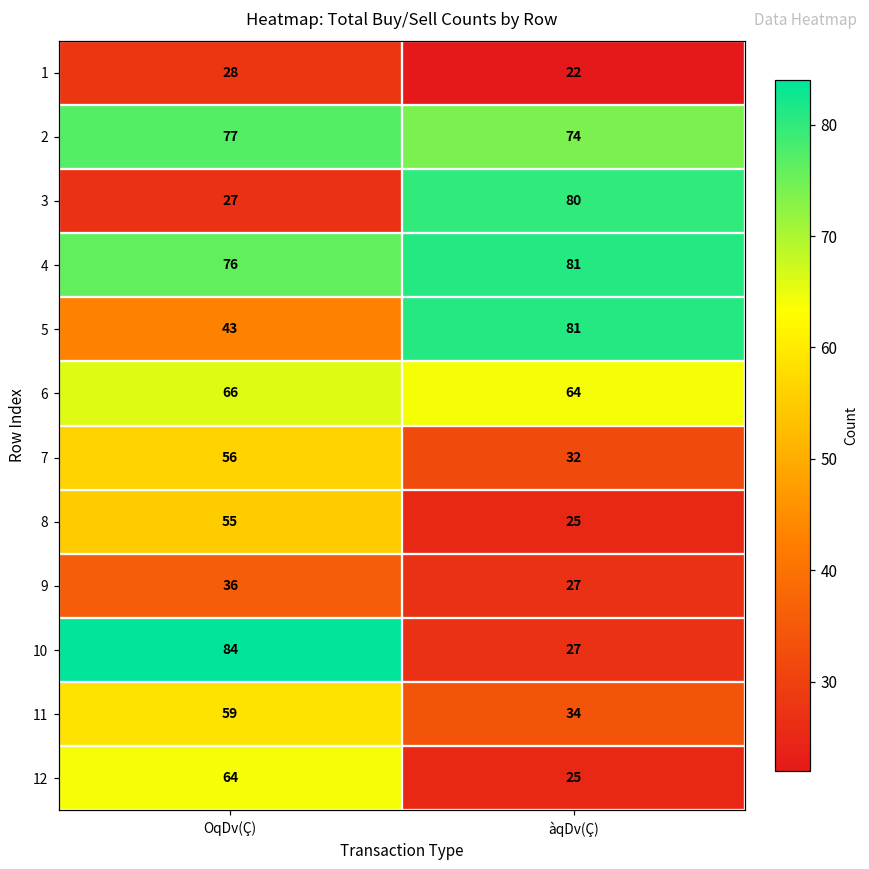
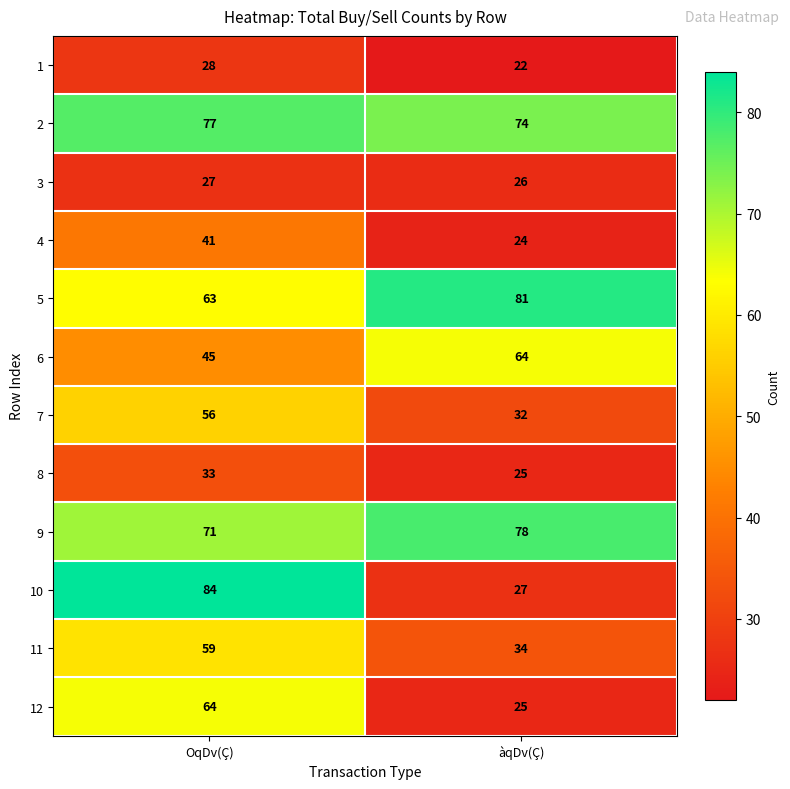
  {
    "1": {
      "OqDv(Ç)": 28,
      "àqDv(Ç)": 22
    },
    "2": {
      "OqDv(Ç)": 77,
      "àqDv(Ç)": 74
    },
    "3": {
      "OqDv(Ç)": 27,
-     "àqDv(Ç)": 80
+     "àqDv(Ç)": 26
    },
    "4": {
-     "OqDv(Ç)": 76,
-     "àqDv(Ç)": 81
+     "OqDv(Ç)": 41,
+     "àqDv(Ç)": 24
    },
    "5": {
-     "OqDv(Ç)": 43,
+     "OqDv(Ç)": 63,
      "àqDv(Ç)": 81
    },
    "6": {
-     "OqDv(Ç)": 66,
+     "OqDv(Ç)": 45,
      "àqDv(Ç)": 64
    },
    "7": {
      "OqDv(Ç)": 56,
      "àqDv(Ç)": 32
    },
    "8": {
-     "OqDv(Ç)": 55,
+     "OqDv(Ç)": 33,
      "àqDv(Ç)": 25
    },
    "9": {
-     "OqDv(Ç)": 36,
-     "àqDv(Ç)": 27
+     "OqDv(Ç)": 71,
+     "àqDv(Ç)": 78
    },
    "10": {
      "OqDv(Ç)": 84,
      "àqDv(Ç)": 27
    },
    "11": {
      "OqDv(Ç)": 59,
      "àqDv(Ç)": 34
    },
    "12": {
      "OqDv(Ç)": 64,
      "àqDv(Ç)": 25
    }
  }
